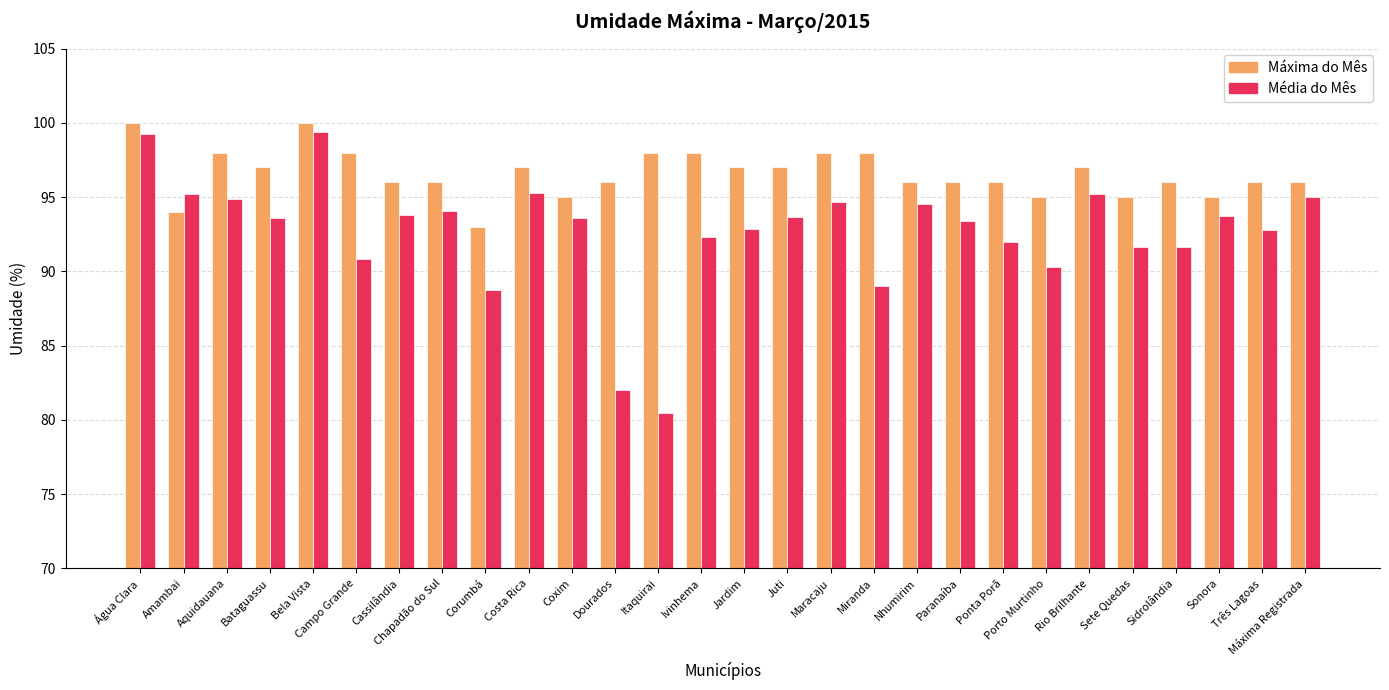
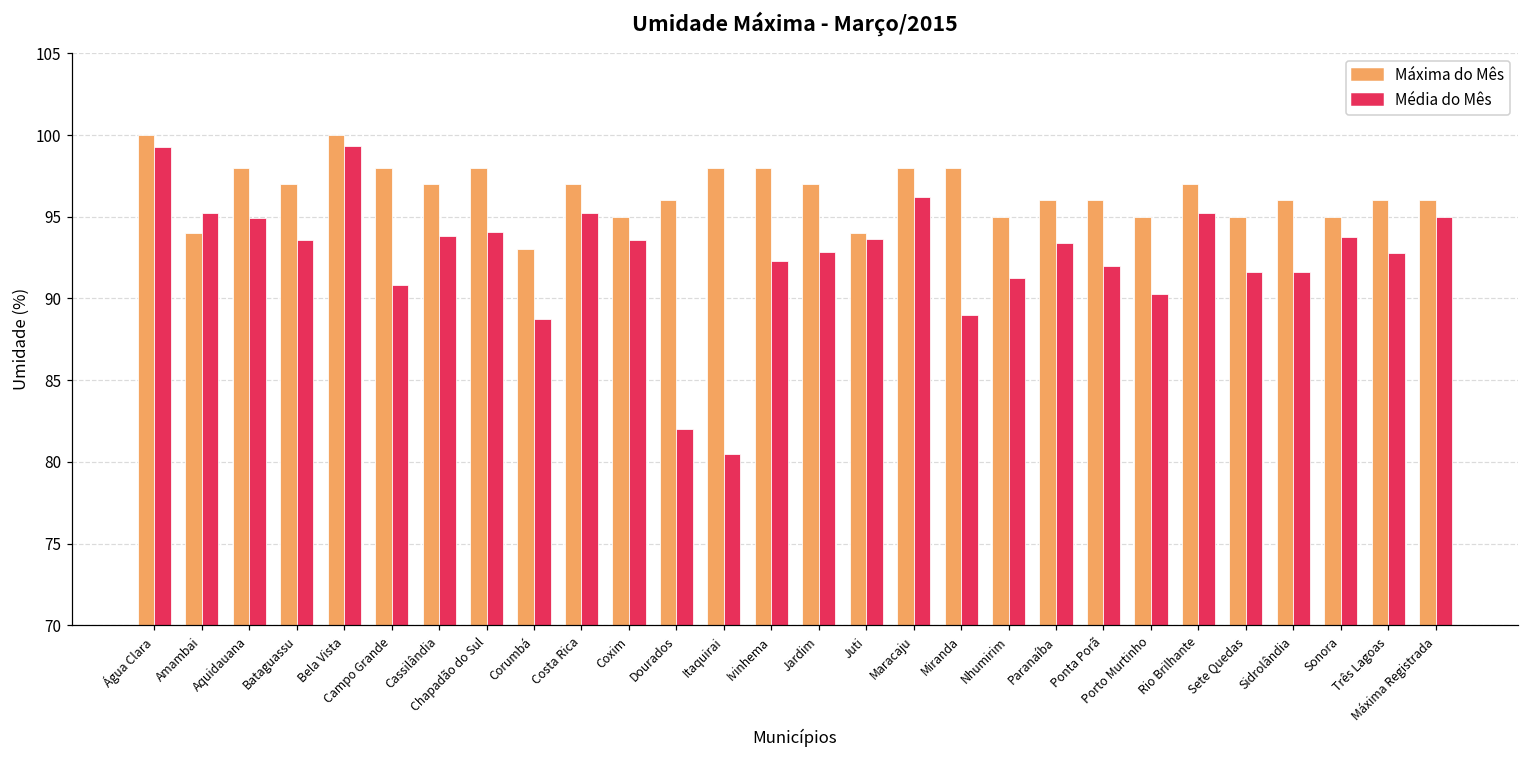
  {
    "Máxima do Mês": {
      "Água Clara": 100,
      "Amambai": 94,
      "Aquidauana": 98,
      "Bataguassu": 97,
      "Bela Vista": 100,
      "Campo Grande": 98,
-     "Cassilândia": 96,
-     "Chapadão do Sul": 96,
+     "Cassilândia": 97,
+     "Chapadão do Sul": 98,
      "Corumbá": 93,
      "Costa Rica": 97,
      "Coxim": 95,
      "Dourados": 96,
      "Itaquirai": 98,
      "Ivinhema": 98,
      "Jardim": 97,
-     "Juti": 97,
+     "Juti": 94,
      "Maracaju": 98,
      "Miranda": 98,
-     "Nhumirim": 96,
+     "Nhumirim": 95,
      "Paranaíba": 96,
      "Ponta Porã": 96,
      "Porto Murtinho": 95,
      "Rio Brilhante": 97,
      "Sete Quedas": 95,
      "Sidrolândia": 96,
      "Sonora": 95,
      "Três Lagoas": 96,
      "Máxima Registrada": 96
    },
    "Média do Mês": {
      "Água Clara": 99.3,
      "Amambai": 95.2,
      "Aquidauana": 94.9,
      "Bataguassu": 93.6,
      "Bela Vista": 99.4,
      "Campo Grande": 90.8,
      "Cassilândia": 93.8,
      "Chapadão do Sul": 94.1,
      "Corumbá": 88.8,
      "Costa Rica": 95.3,
      "Coxim": 93.6,
      "Dourados": 82.0,
      "Itaquirai": 80.5,
      "Ivinhema": 92.3,
      "Jardim": 92.9,
      "Juti": 93.7,
-     "Maracaju": 94.7,
+     "Maracaju": 96.2,
      "Miranda": 89.0,
-     "Nhumirim": 94.6,
+     "Nhumirim": 91.2,
      "Paranaíba": 93.4,
      "Ponta Porã": 92.0,
      "Porto Murtinho": 90.3,
      "Rio Brilhante": 95.2,
      "Sete Quedas": 91.7,
      "Sidrolândia": 91.6,
      "Sonora": 93.7,
      "Três Lagoas": 92.8,
      "Máxima Registrada": 95.0
    }
  }
